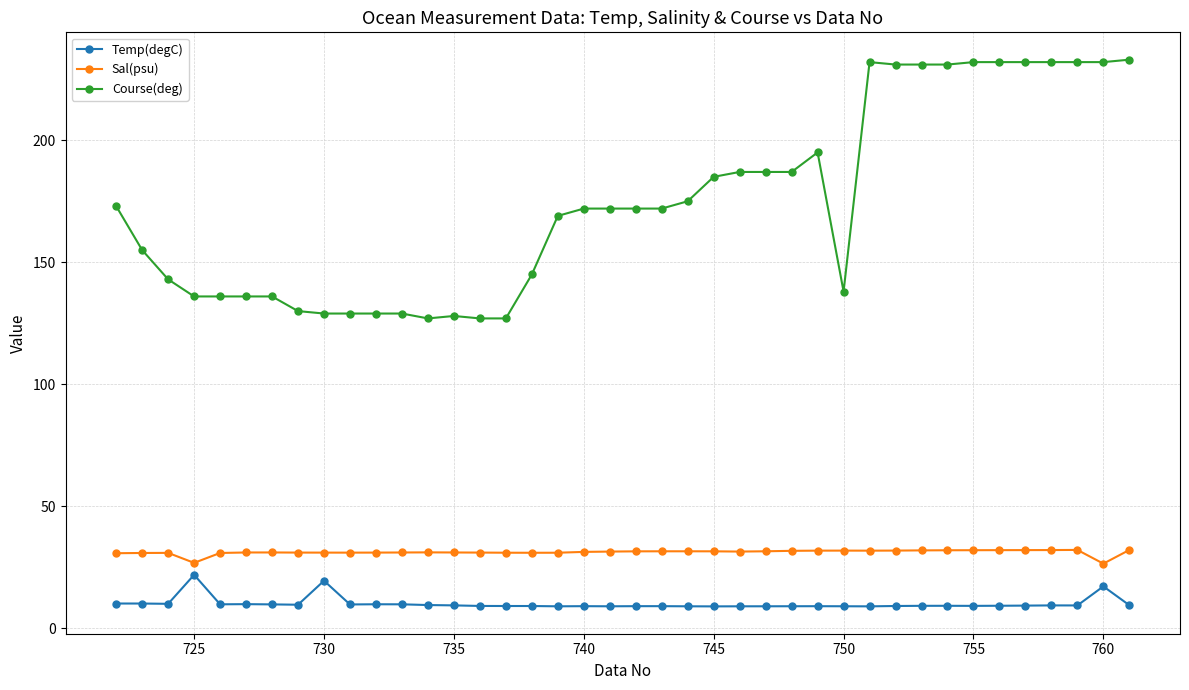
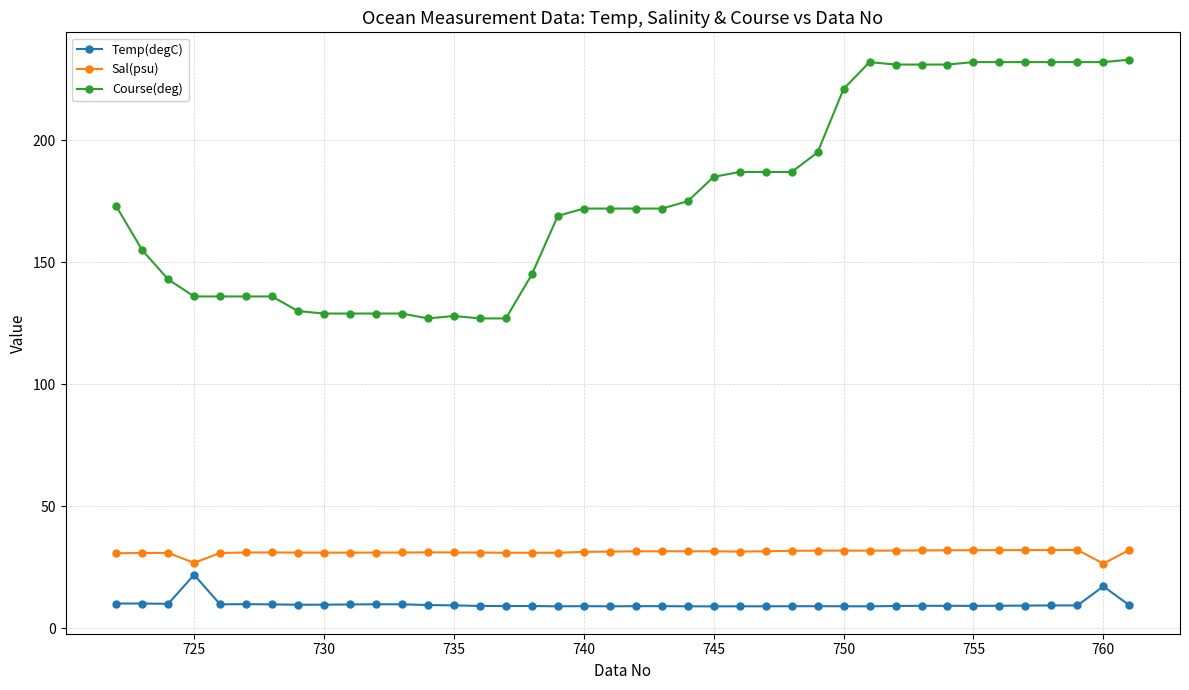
  {
    "Temp(degC)": {
      "725": 22,
-     "730": 20,
+     "730": 10,
      "735": 9,
      "740": 9,
      "745": 9,
      "750": 9,
      "755": 9,
      "760": 17
    },
    "Sal(psu)": {
      "725": 27,
      "730": 31,
      "735": 31,
      "740": 31,
      "745": 32,
      "750": 32,
      "755": 32,
      "760": 27
    },
    "Course(deg)": {
      "725": 136,
      "730": 129,
      "735": 128,
      "740": 172,
      "745": 185,
-     "750": 138,
+     "750": 221,
      "755": 232,
      "760": 232
    }
  }
